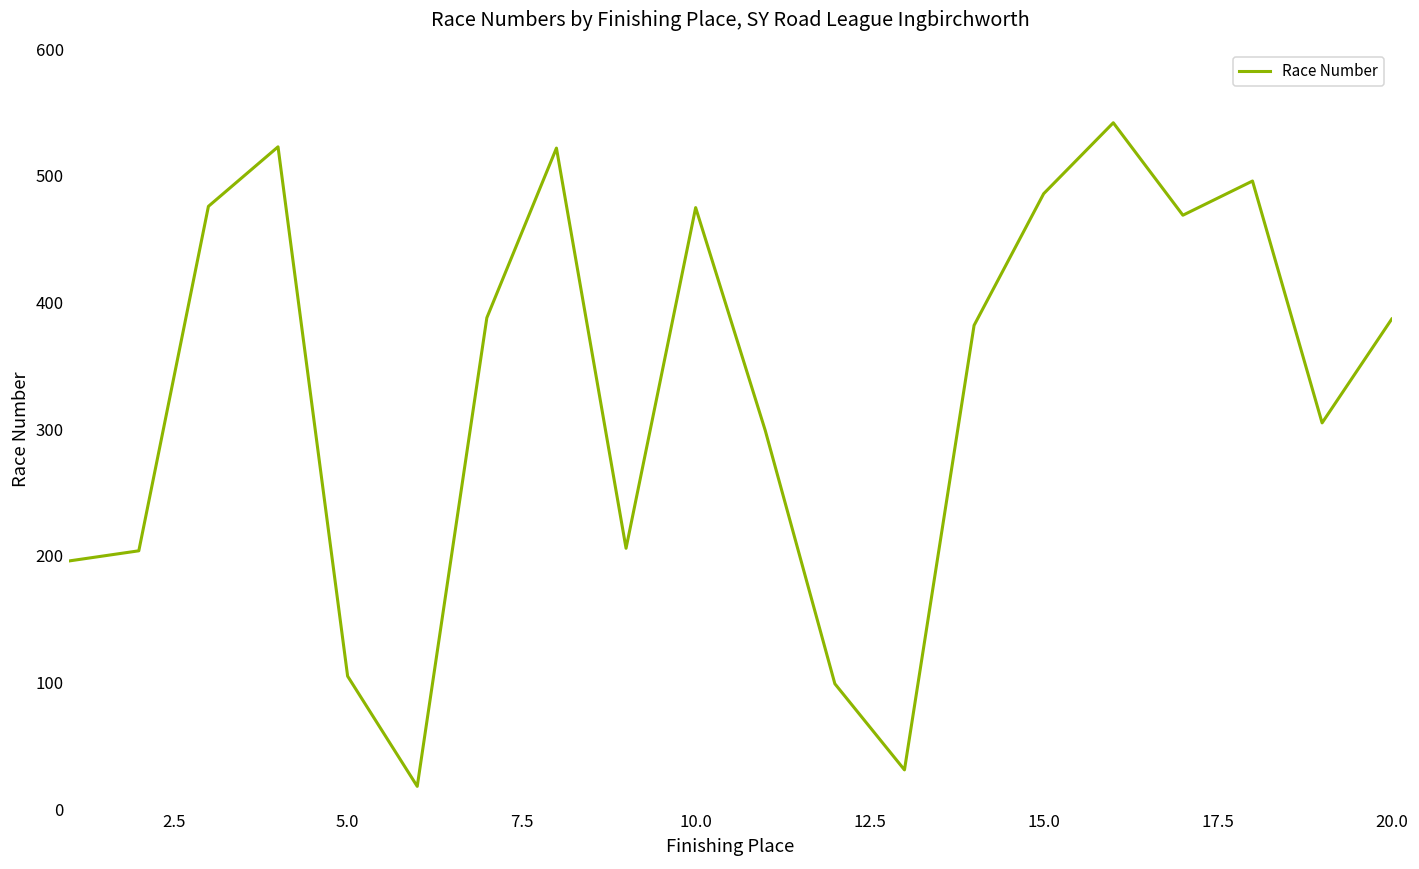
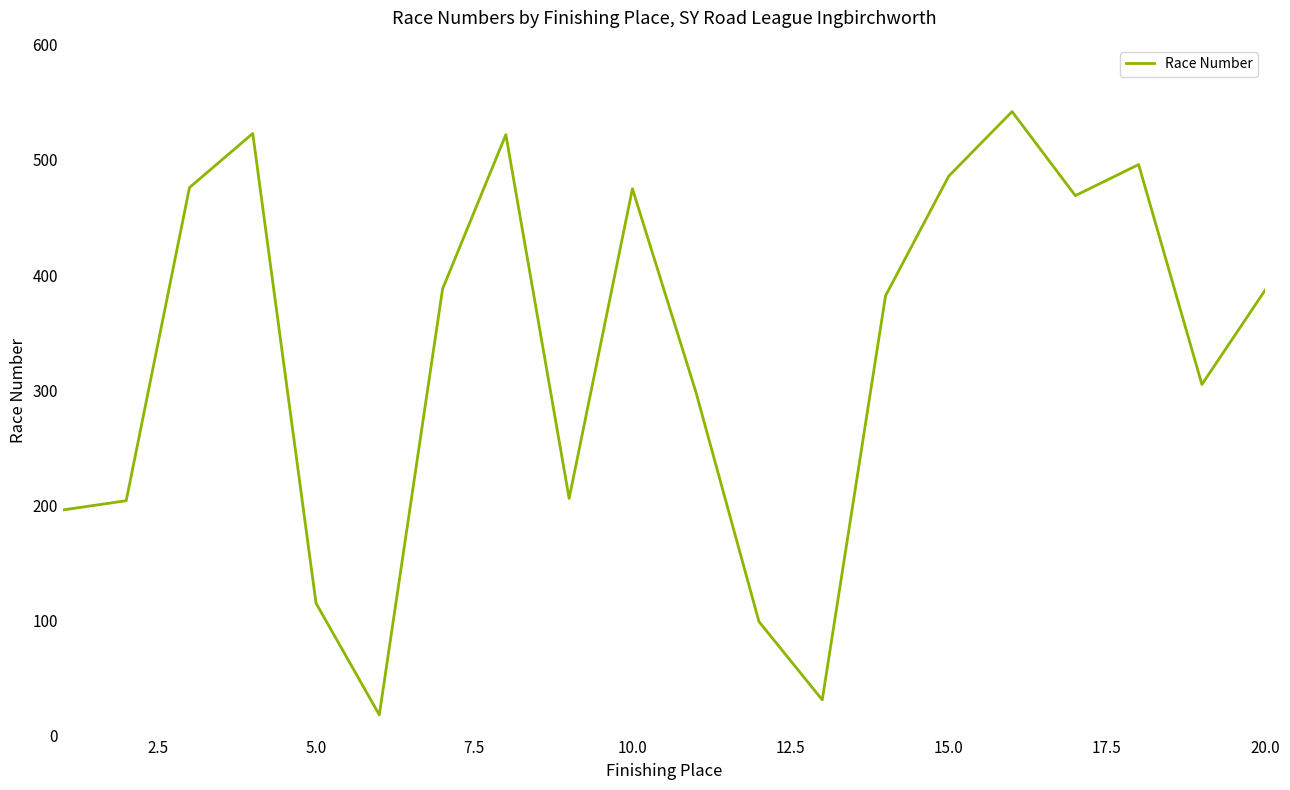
  {
-   "5.0": 105,
+   "5.0": 115,
    "10.0": 475,
    "15.0": 486,
    "20.0": 387
  }
